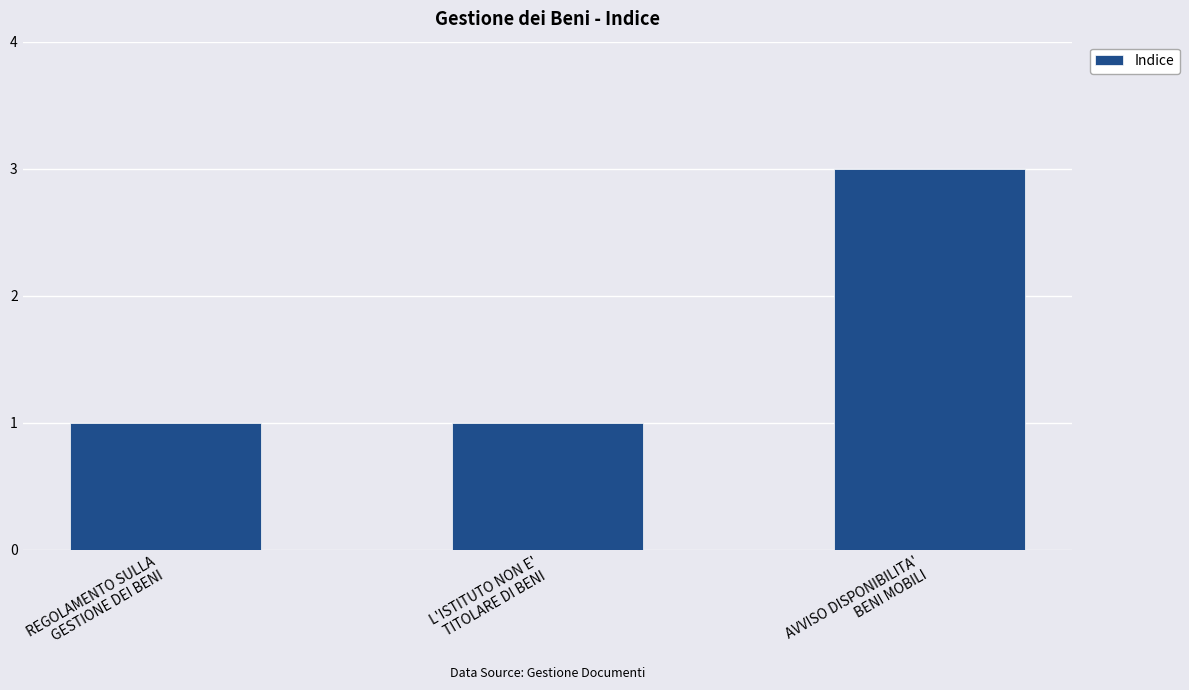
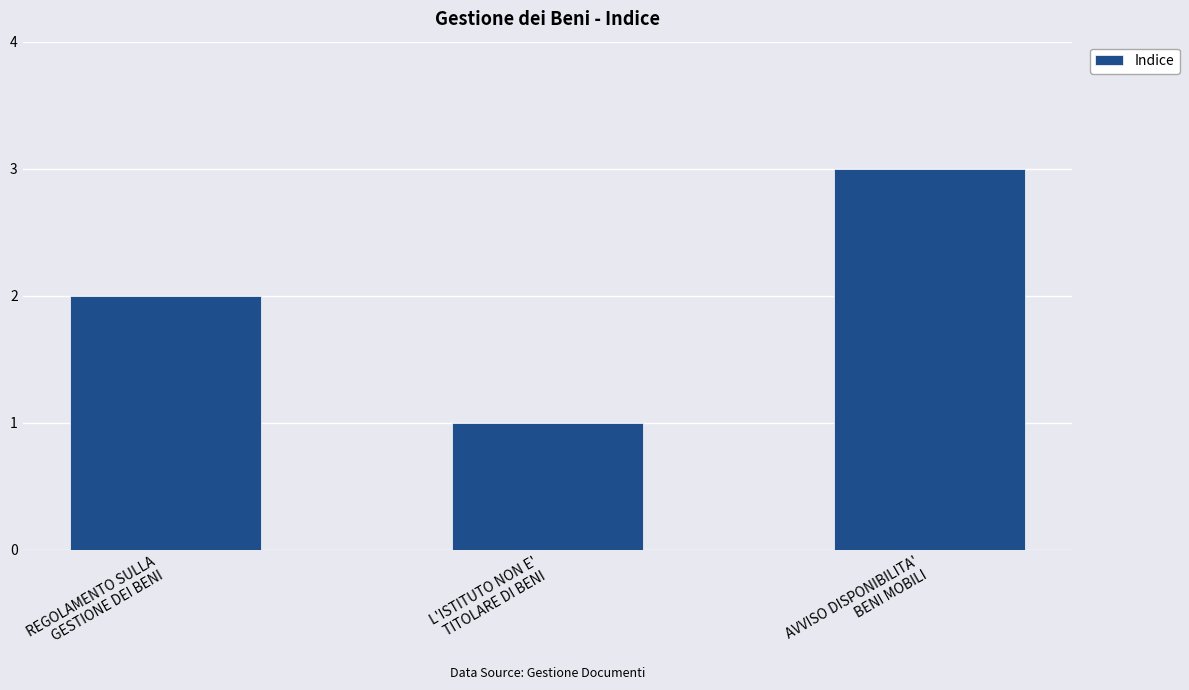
  {
-   "REGOLAMENTO SULLA GESTIONE DEI BENI": 1,
+   "REGOLAMENTO SULLA GESTIONE DEI BENI": 2,
    "L'ISTITUTO NON E' TITOLARE DI BENI": 1,
    "AVVISO DISPONIBILITA' BENI MOBILI": 3
  }
